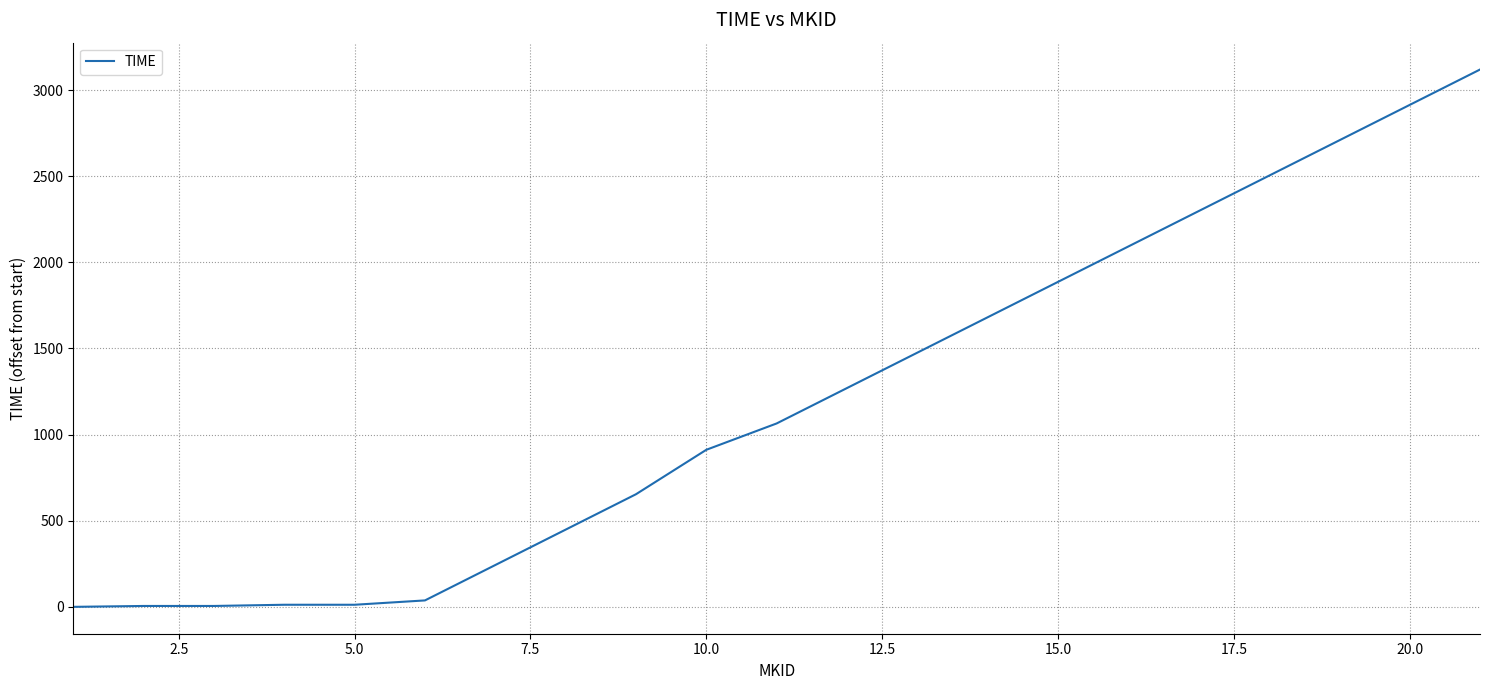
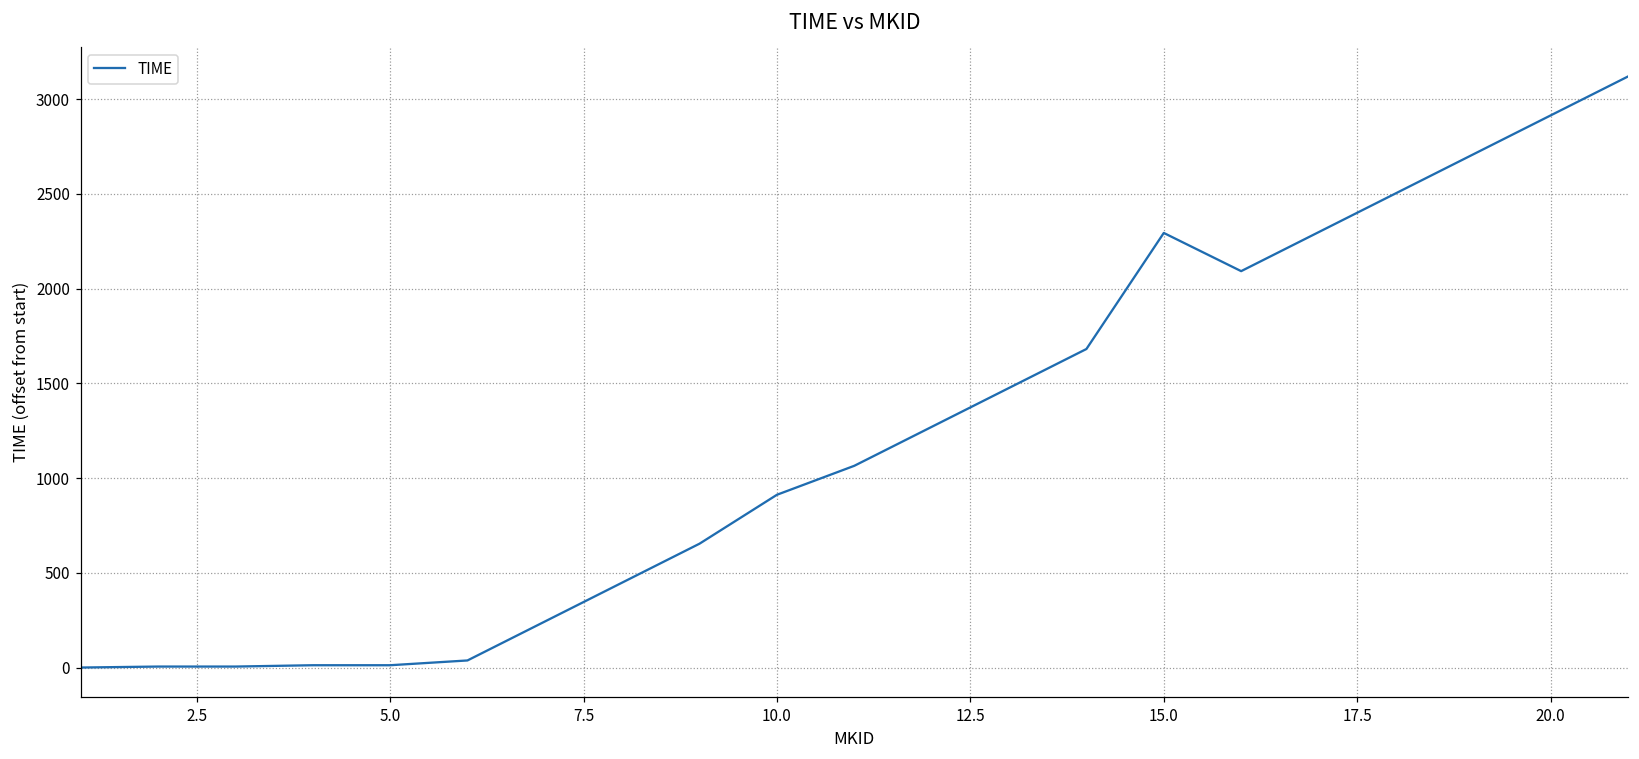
  {
    "5.0": 10,
    "10.0": 910,
-   "15.0": 1890,
+   "15.0": 2290,
    "20.0": 2910
  }
